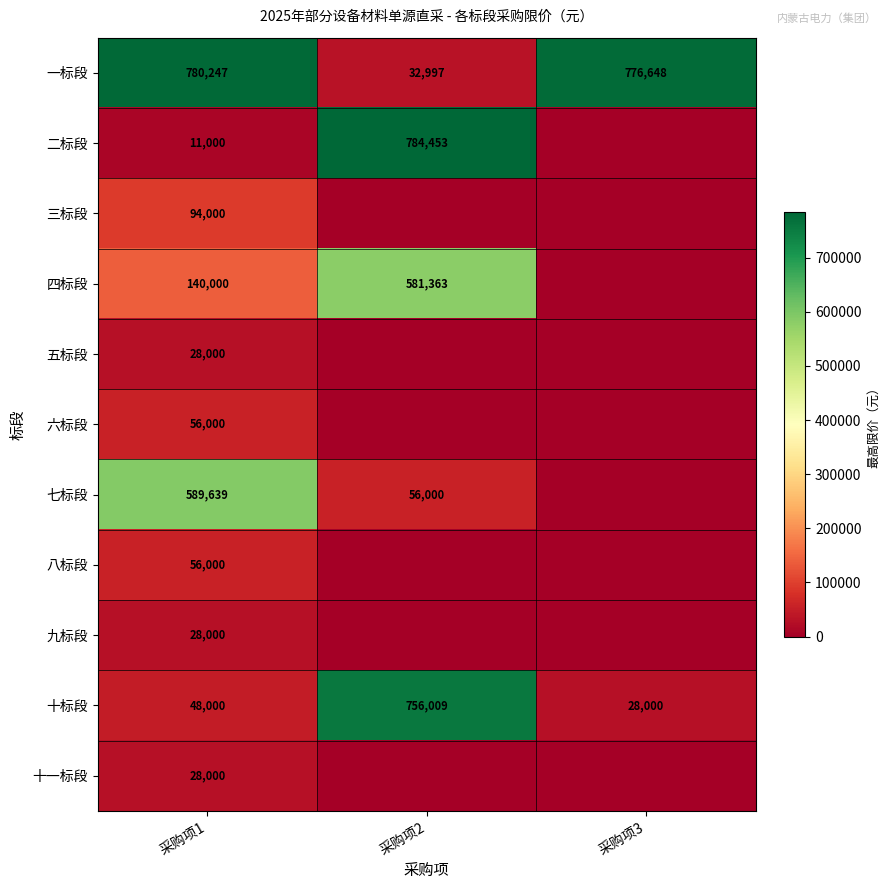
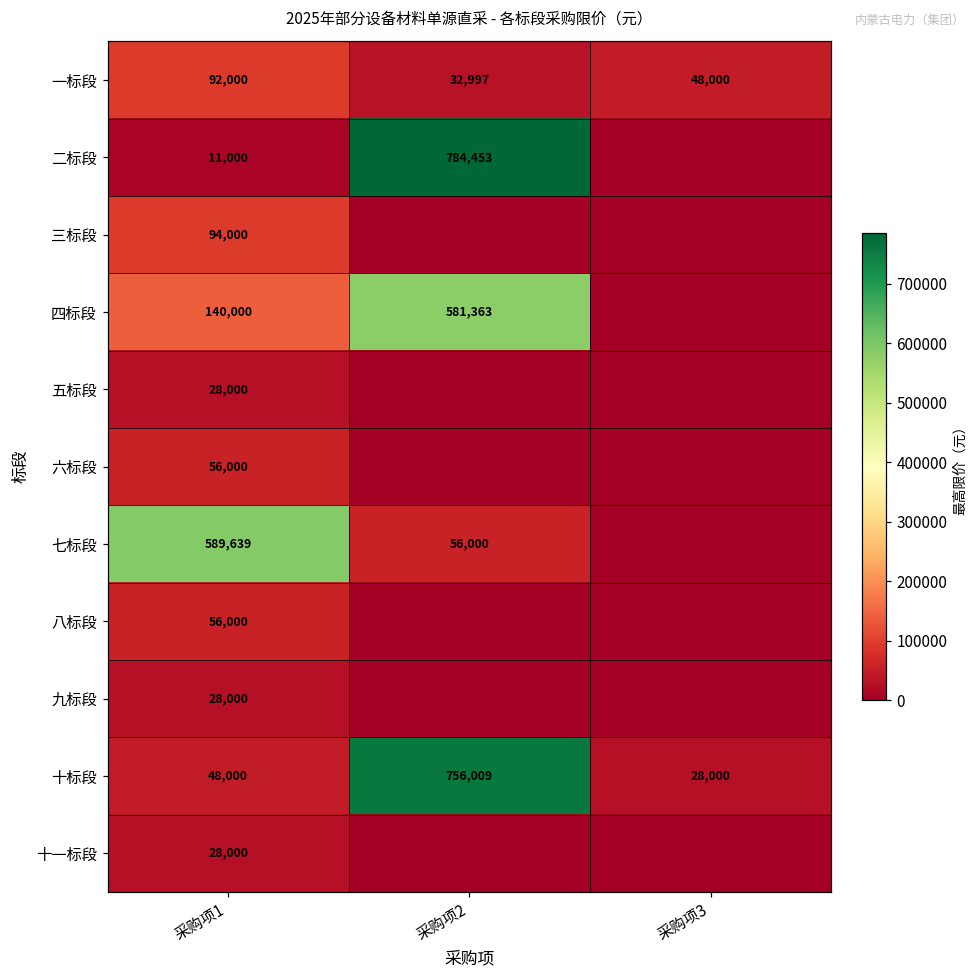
  {
    "一标段": {
-     "采购项1": "780,247",
+     "采购项1": "92,000",
      "采购项2": "32,997",
-     "采购项3": "776,648"
+     "采购项3": "48,000"
    },
    "二标段": {
      "采购项1": "11,000",
      "采购项2": "784,453"
    },
    "三标段": {
      "采购项1": "94,000"
    },
    "四标段": {
      "采购项1": "140,000",
      "采购项2": "581,363"
    },
    "五标段": {
      "采购项1": "28,000"
    },
    "六标段": {
      "采购项1": "56,000"
    },
    "七标段": {
      "采购项1": "589,639",
      "采购项2": "56,000"
    },
    "八标段": {
      "采购项1": "56,000"
    },
    "九标段": {
      "采购项1": "28,000"
    },
    "十标段": {
      "采购项1": "48,000",
      "采购项2": "756,009",
      "采购项3": "28,000"
    },
    "十一标段": {
      "采购项1": "28,000"
    }
  }
